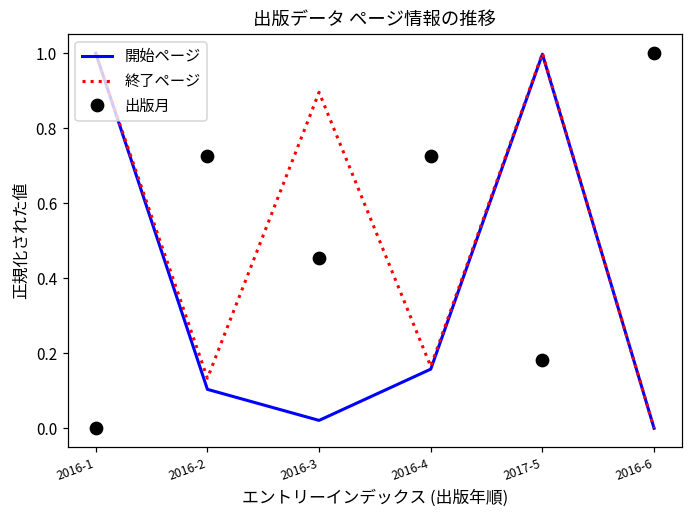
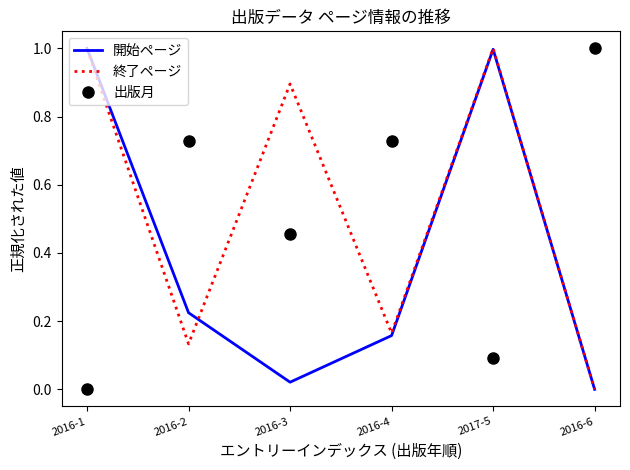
  {
    "開始ページ": {
-     "2016-2": 0.10,
+     "2016-2": 0.22,
      "2016-3": 0.02
    },
    "終了ページ": {
      "2016-2": 0.13,
      "2016-3": 0.90
    },
    "出版月": {
      "2016-1": 0.00,
      "2016-2": 0.73,
      "2016-3": 0.45,
      "2016-4": 0.73,
-     "2017-5": 0.18,
+     "2017-5": 0.09,
      "2016-6": 1.00
    }
  }
